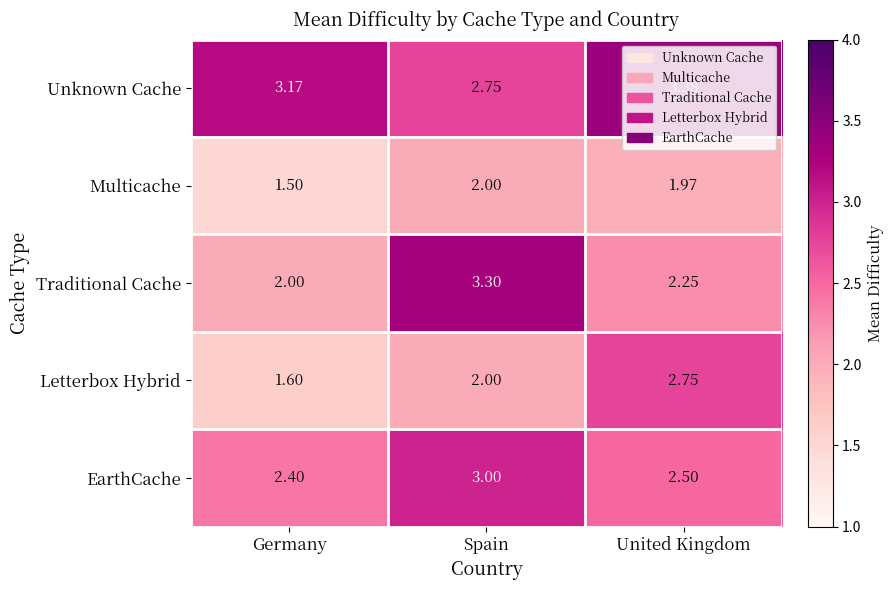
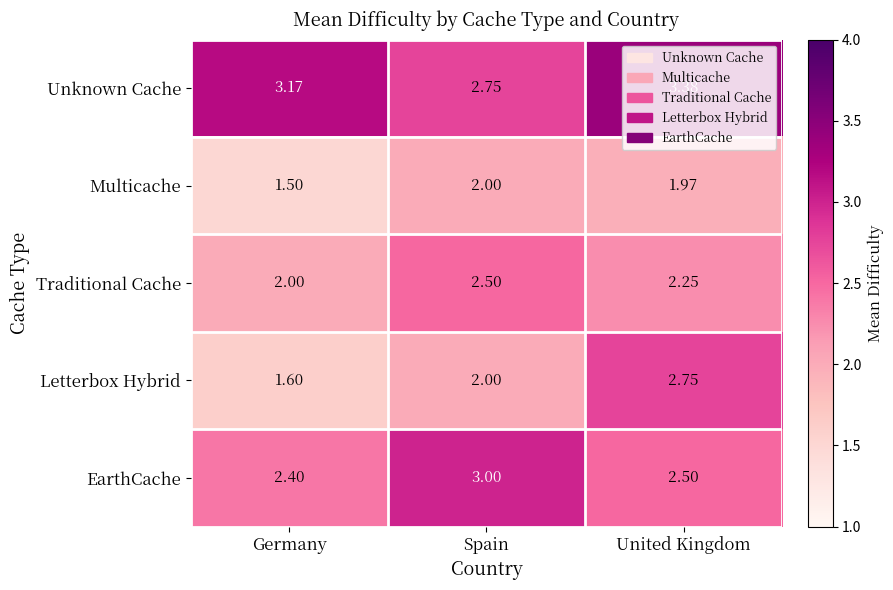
  {
    "Unknown Cache": {
      "Germany": 3.17,
      "Spain": 2.75
    },
    "Multicache": {
      "Germany": 1.50,
      "Spain": 2.00,
      "United Kingdom": 1.97
    },
    "Traditional Cache": {
      "Germany": 2.00,
-     "Spain": 3.30,
+     "Spain": 2.50,
      "United Kingdom": 2.25
    },
    "Letterbox Hybrid": {
      "Germany": 1.60,
      "Spain": 2.00,
      "United Kingdom": 2.75
    },
    "EarthCache": {
      "Germany": 2.40,
      "Spain": 3.00,
      "United Kingdom": 2.50
    }
  }
